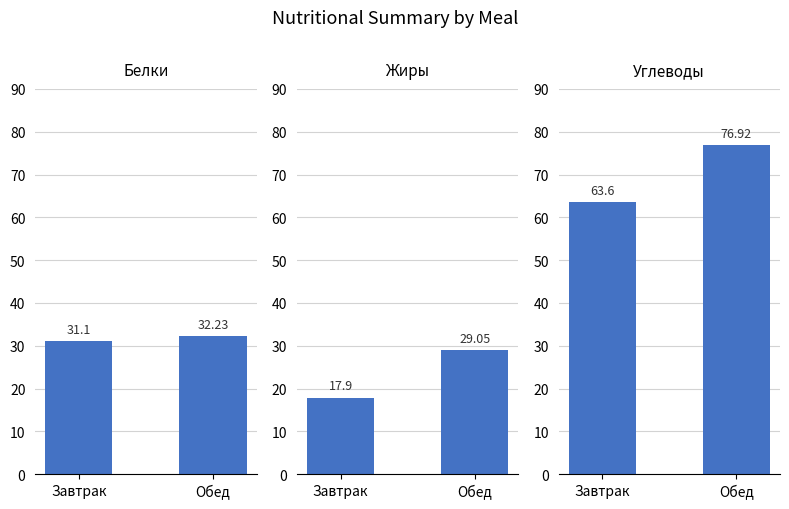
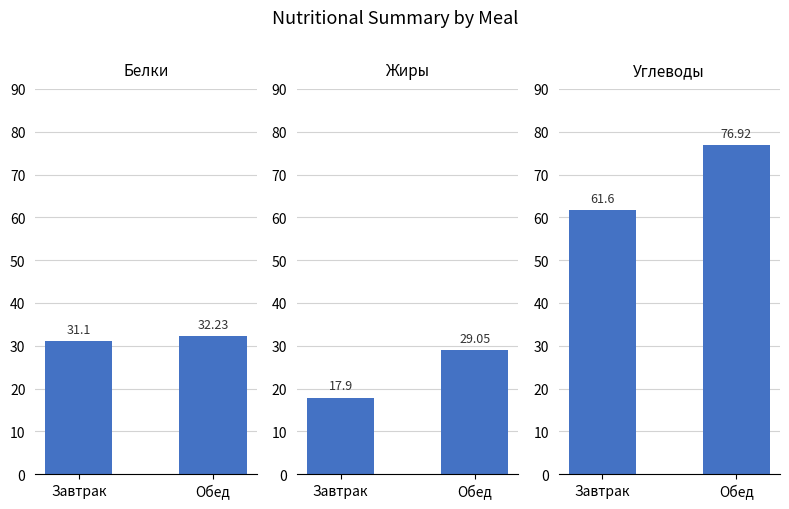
  {
    "Белки": {
      "Завтрак": 31.1,
      "Обед": 32.23
    },
    "Жиры": {
      "Завтрак": 17.9,
      "Обед": 29.05
    },
    "Углеводы": {
-     "Завтрак": 63.6,
+     "Завтрак": 61.6,
      "Обед": 76.92
    }
  }
